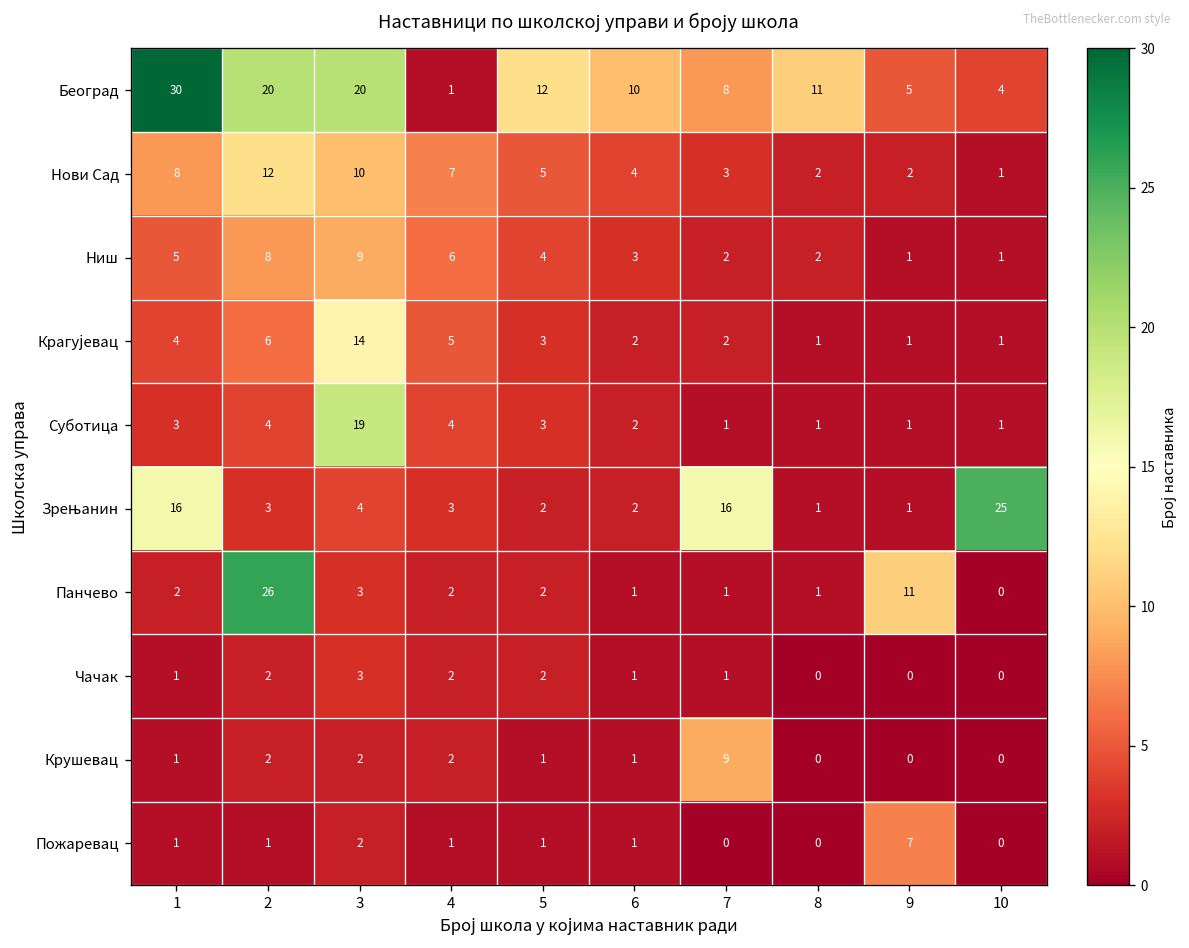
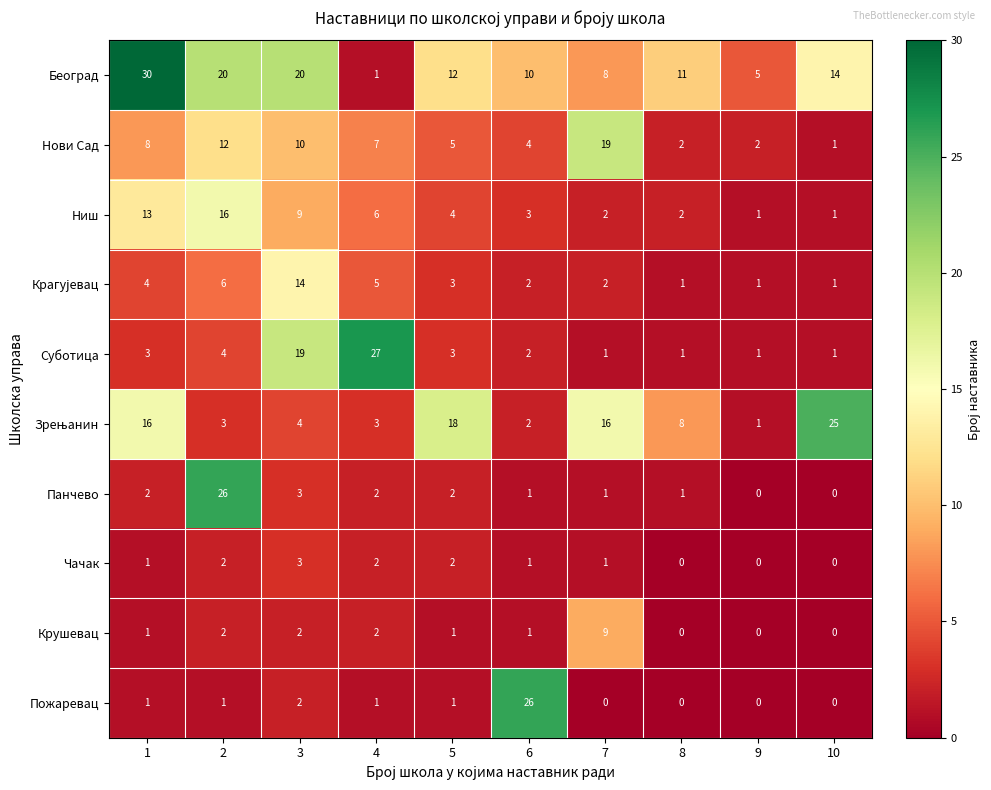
  {
    "Београд": {
      "1": 30,
      "2": 20,
      "3": 20,
      "4": 1,
      "5": 12,
      "6": 10,
      "7": 8,
      "8": 11,
      "9": 5,
-     "10": 4
+     "10": 14
    },
    "Нови Сад": {
      "1": 8,
      "2": 12,
      "3": 10,
      "4": 7,
      "5": 5,
      "6": 4,
-     "7": 3,
+     "7": 19,
      "8": 2,
      "9": 2,
      "10": 1
    },
    "Ниш": {
-     "1": 5,
-     "2": 8,
+     "1": 13,
+     "2": 16,
      "3": 9,
      "4": 6,
      "5": 4,
      "6": 3,
      "7": 2,
      "8": 2,
      "9": 1,
      "10": 1
    },
    "Крагујевац": {
      "1": 4,
      "2": 6,
      "3": 14,
      "4": 5,
      "5": 3,
      "6": 2,
      "7": 2,
      "8": 1,
      "9": 1,
      "10": 1
    },
    "Суботица": {
      "1": 3,
      "2": 4,
      "3": 19,
-     "4": 4,
+     "4": 27,
      "5": 3,
      "6": 2,
      "7": 1,
      "8": 1,
      "9": 1,
      "10": 1
    },
    "Зрењанин": {
      "1": 16,
      "2": 3,
      "3": 4,
      "4": 3,
-     "5": 2,
+     "5": 18,
      "6": 2,
      "7": 16,
-     "8": 1,
+     "8": 8,
      "9": 1,
      "10": 25
    },
    "Панчево": {
      "1": 2,
      "2": 26,
      "3": 3,
      "4": 2,
      "5": 2,
      "6": 1,
      "7": 1,
      "8": 1,
-     "9": 11,
+     "9": 0,
      "10": 0
    },
    "Чачак": {
      "1": 1,
      "2": 2,
      "3": 3,
      "4": 2,
      "5": 2,
      "6": 1,
      "7": 1,
      "8": 0,
      "9": 0,
      "10": 0
    },
    "Крушевац": {
      "1": 1,
      "2": 2,
      "3": 2,
      "4": 2,
      "5": 1,
      "6": 1,
      "7": 9,
      "8": 0,
      "9": 0,
      "10": 0
    },
    "Пожаревац": {
      "1": 1,
      "2": 1,
      "3": 2,
      "4": 1,
      "5": 1,
-     "6": 1,
+     "6": 26,
      "7": 0,
      "8": 0,
-     "9": 7,
+     "9": 0,
      "10": 0
    }
  }
